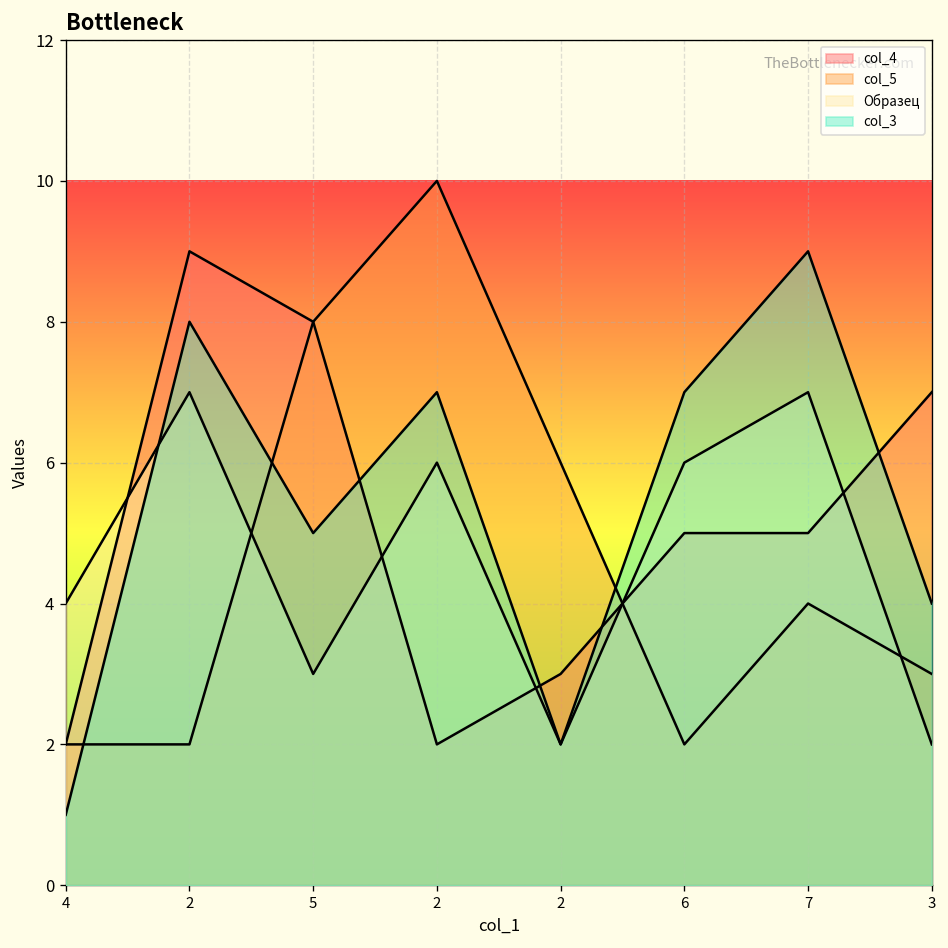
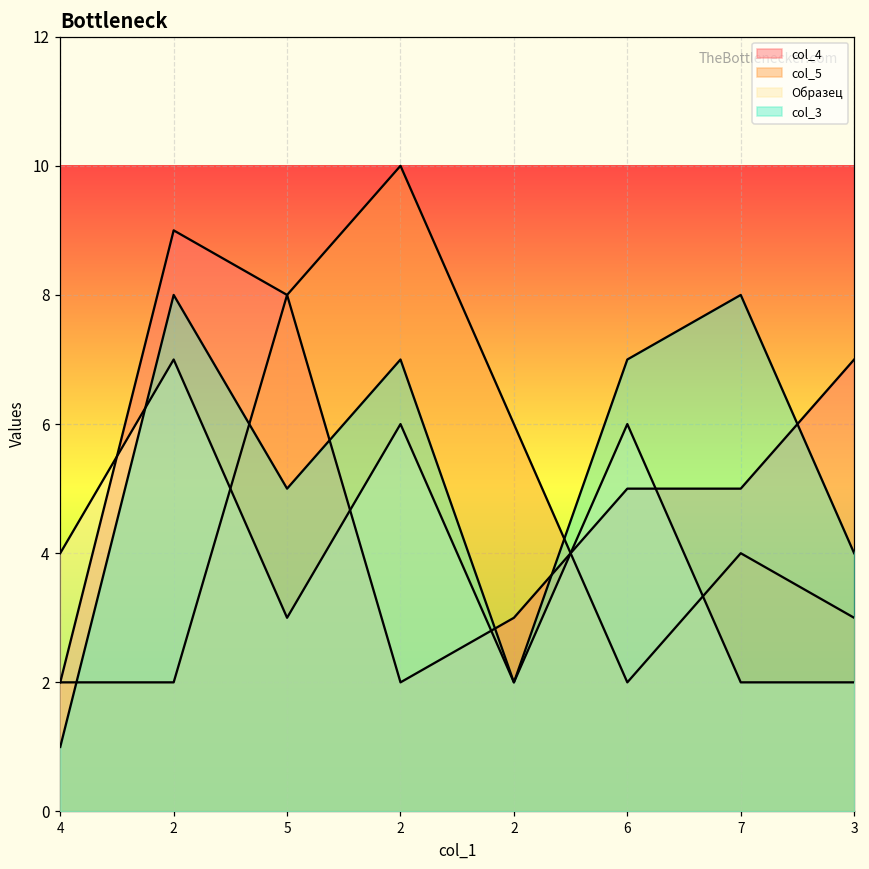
  {
    "Образец": {
      "4": 4,
      "5": 3,
      "6": 6,
-     "7": 7,
+     "7": 2,
      "3": 2
    },
    "col_3": {
      "4": 1,
      "5": 5,
      "6": 7,
-     "7": 9,
+     "7": 8,
      "3": 4
    }
  }
